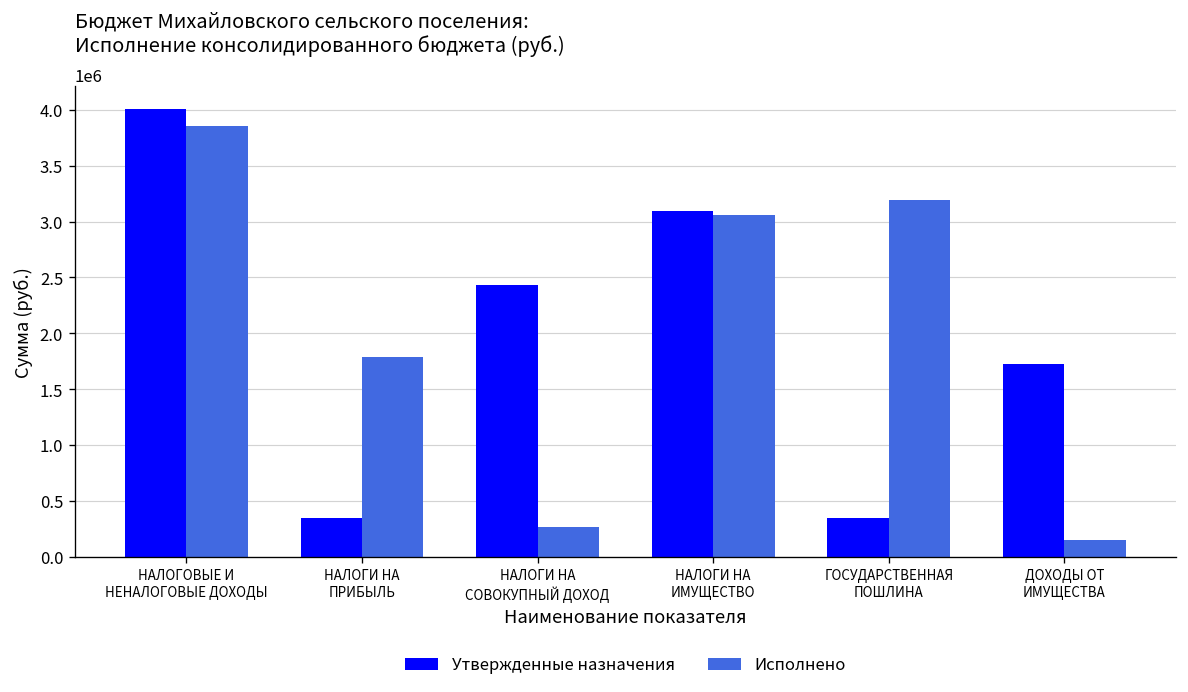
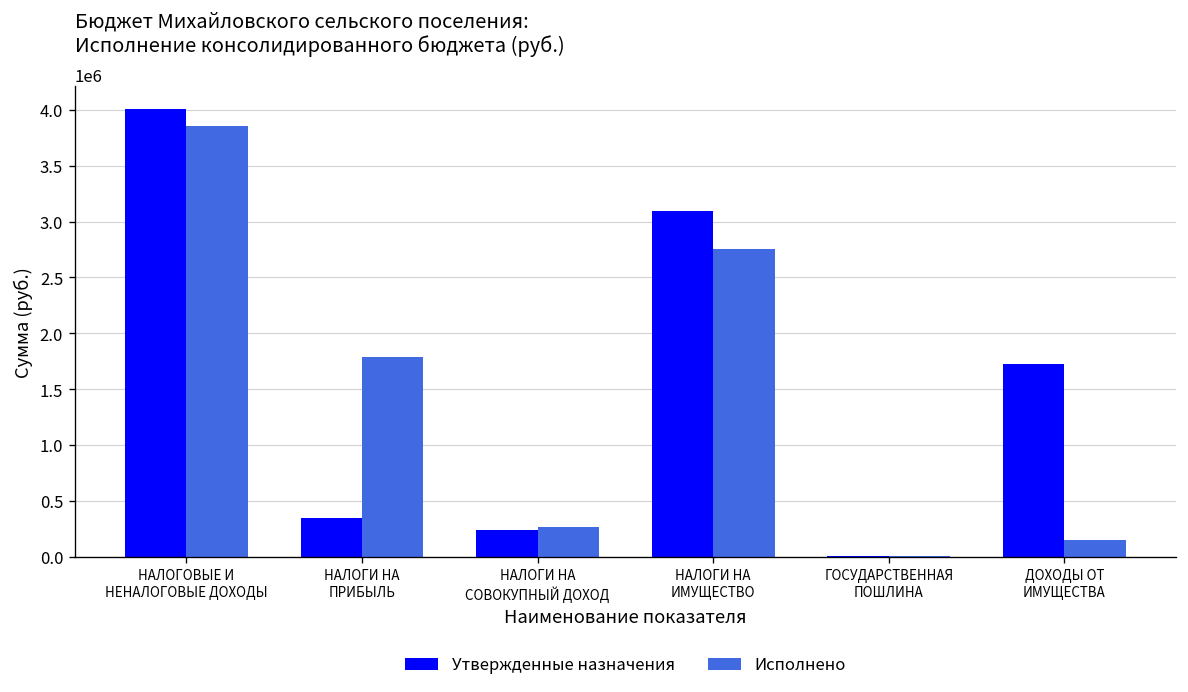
  {
    "Утвержденные назначения": {
      "НАЛОГОВЫЕ И НЕНАЛОГОВЫЕ ДОХОДЫ": 4000000,
      "НАЛОГИ НА ПРИБЫЛЬ": 400000,
-     "НАЛОГИ НА СОВОКУПНЫЙ ДОХОД": 2400000,
+     "НАЛОГИ НА СОВОКУПНЫЙ ДОХОД": 200000,
      "НАЛОГИ НА ИМУЩЕСТВО": 3100000,
-     "ГОСУДАРСТВЕННАЯ ПОШЛИНА": 400000,
+     "ГОСУДАРСТВЕННАЯ ПОШЛИНА": 0,
      "ДОХОДЫ ОТ ИМУЩЕСТВА": 1700000
    },
    "Исполнено": {
      "НАЛОГОВЫЕ И НЕНАЛОГОВЫЕ ДОХОДЫ": 3900000,
      "НАЛОГИ НА ПРИБЫЛЬ": 1800000,
      "НАЛОГИ НА СОВОКУПНЫЙ ДОХОД": 300000,
-     "НАЛОГИ НА ИМУЩЕСТВО": 3100000,
-     "ГОСУДАРСТВЕННАЯ ПОШЛИНА": 3200000,
+     "НАЛОГИ НА ИМУЩЕСТВО": 2800000,
+     "ГОСУДАРСТВЕННАЯ ПОШЛИНА": 0,
      "ДОХОДЫ ОТ ИМУЩЕСТВА": 100000
    }
  }
